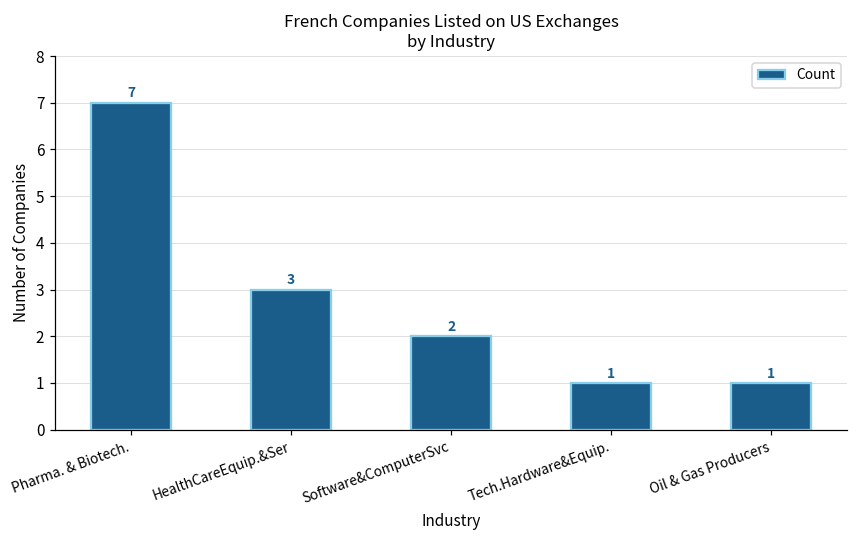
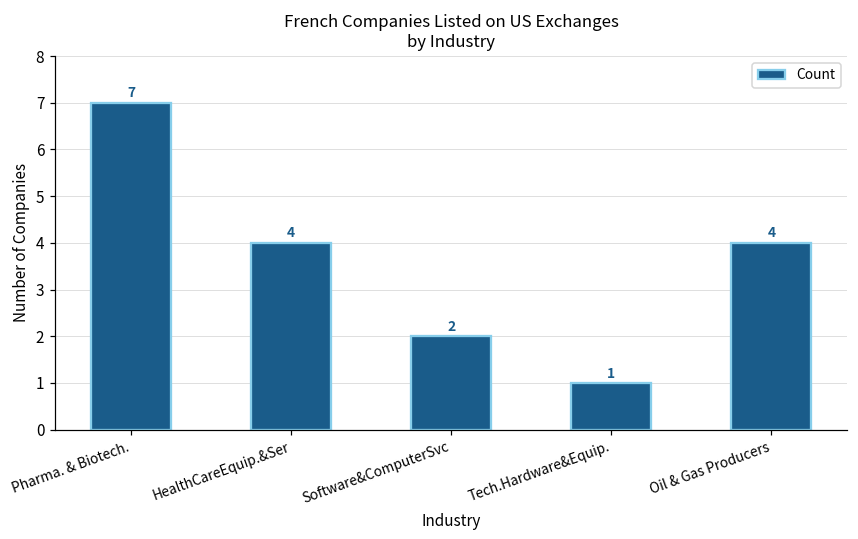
  {
    "Pharma. & Biotech.": 7,
-   "HealthCareEquip.&Ser": 3,
+   "HealthCareEquip.&Ser": 4,
    "Software&ComputerSvc": 2,
    "Tech.Hardware&Equip.": 1,
-   "Oil & Gas Producers": 1
+   "Oil & Gas Producers": 4
  }
